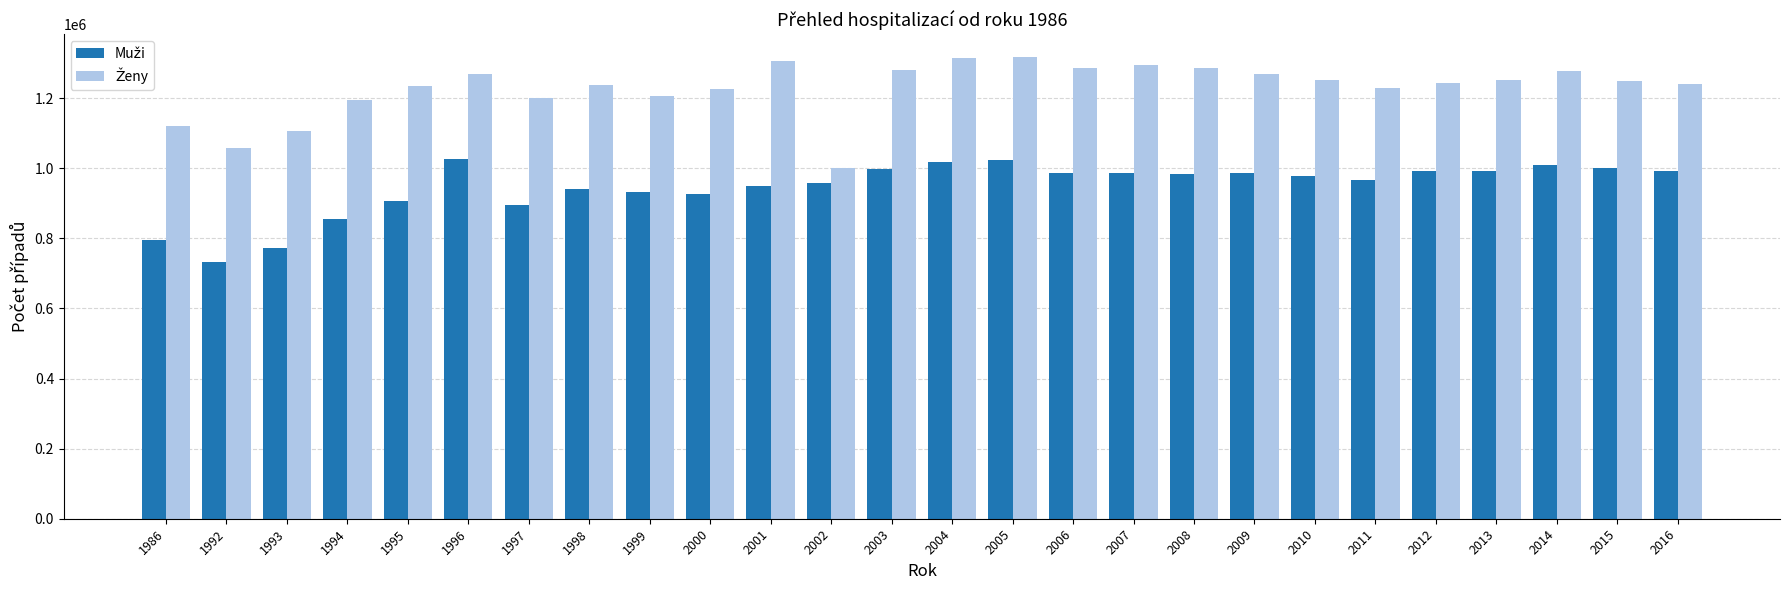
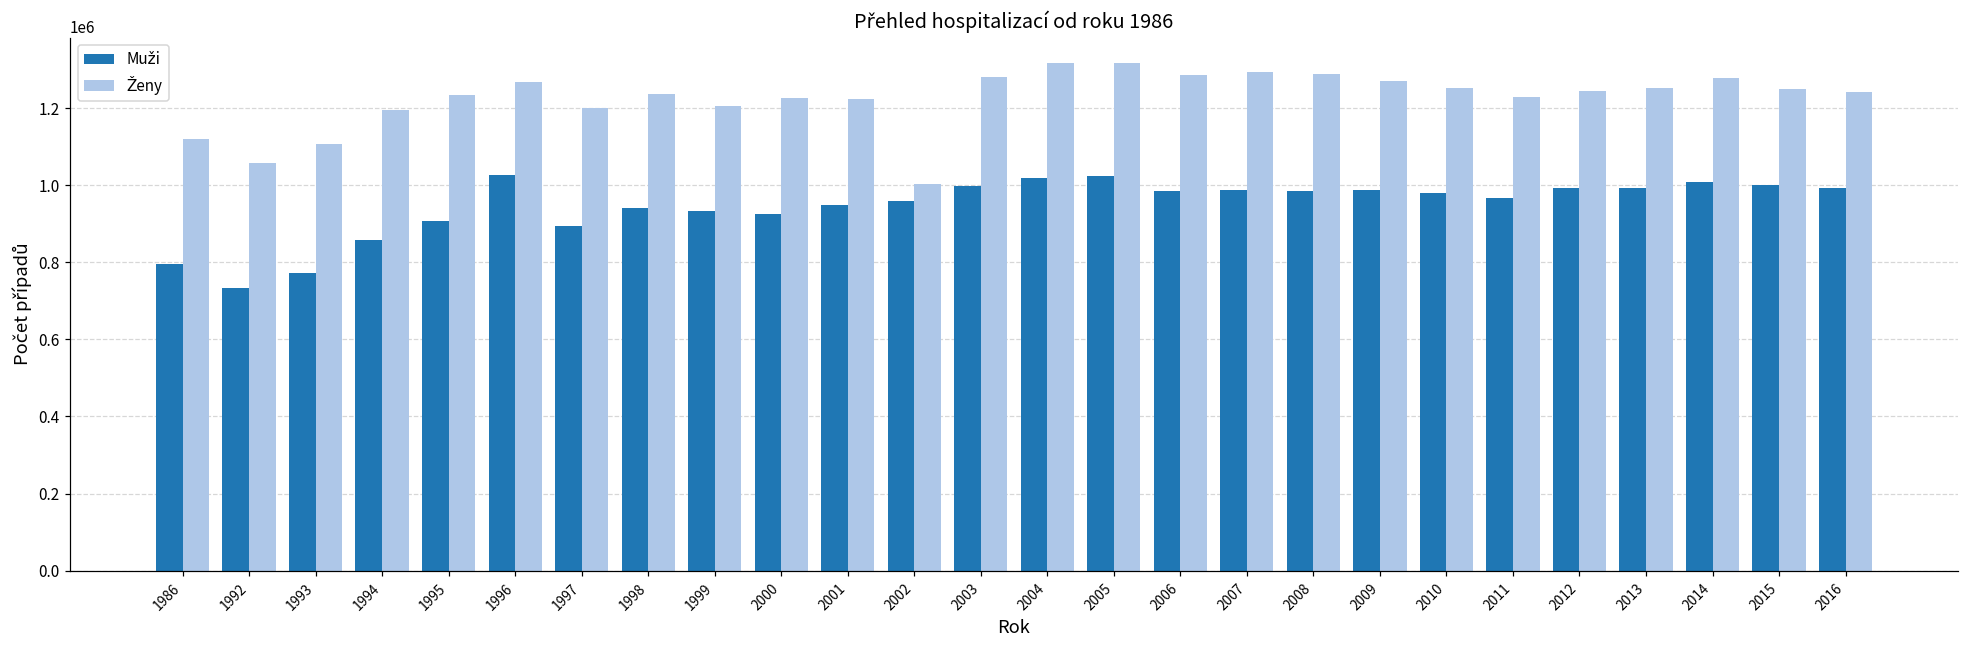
  {
    "Muži": {
      "1986": 800000,
      "1992": 730000,
      "1993": 770000,
      "1994": 860000,
      "1995": 910000,
      "1996": 1030000,
      "1997": 890000,
      "1998": 940000,
      "1999": 930000,
      "2000": 930000,
      "2001": 950000,
      "2002": 960000,
      "2003": 1000000,
      "2004": 1020000,
      "2005": 1020000,
      "2006": 990000,
      "2007": 990000,
      "2008": 980000,
      "2009": 990000,
      "2010": 980000,
      "2011": 970000,
      "2012": 990000,
      "2013": 990000,
      "2014": 1010000,
      "2015": 1000000,
      "2016": 990000
    },
    "Ženy": {
      "1986": 1120000,
      "1992": 1060000,
      "1993": 1110000,
      "1994": 1190000,
      "1995": 1230000,
      "1996": 1270000,
      "1997": 1200000,
      "1998": 1240000,
      "1999": 1210000,
      "2000": 1230000,
-     "2001": 1310000,
+     "2001": 1220000,
      "2002": 1000000,
      "2003": 1280000,
      "2004": 1320000,
      "2005": 1320000,
      "2006": 1290000,
      "2007": 1290000,
      "2008": 1290000,
      "2009": 1270000,
      "2010": 1250000,
      "2011": 1230000,
      "2012": 1240000,
      "2013": 1250000,
      "2014": 1280000,
      "2015": 1250000,
      "2016": 1240000
    }
  }
